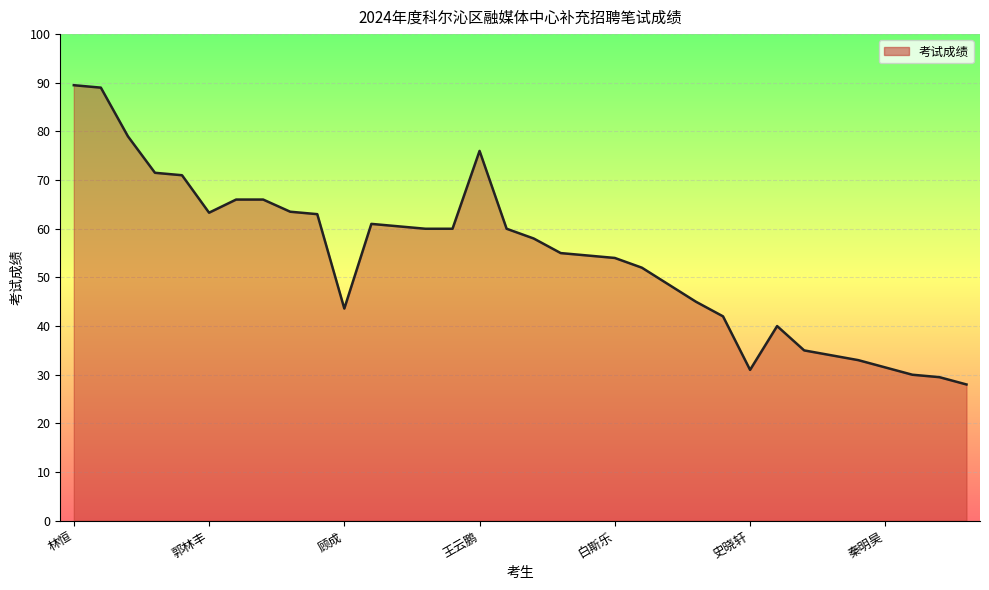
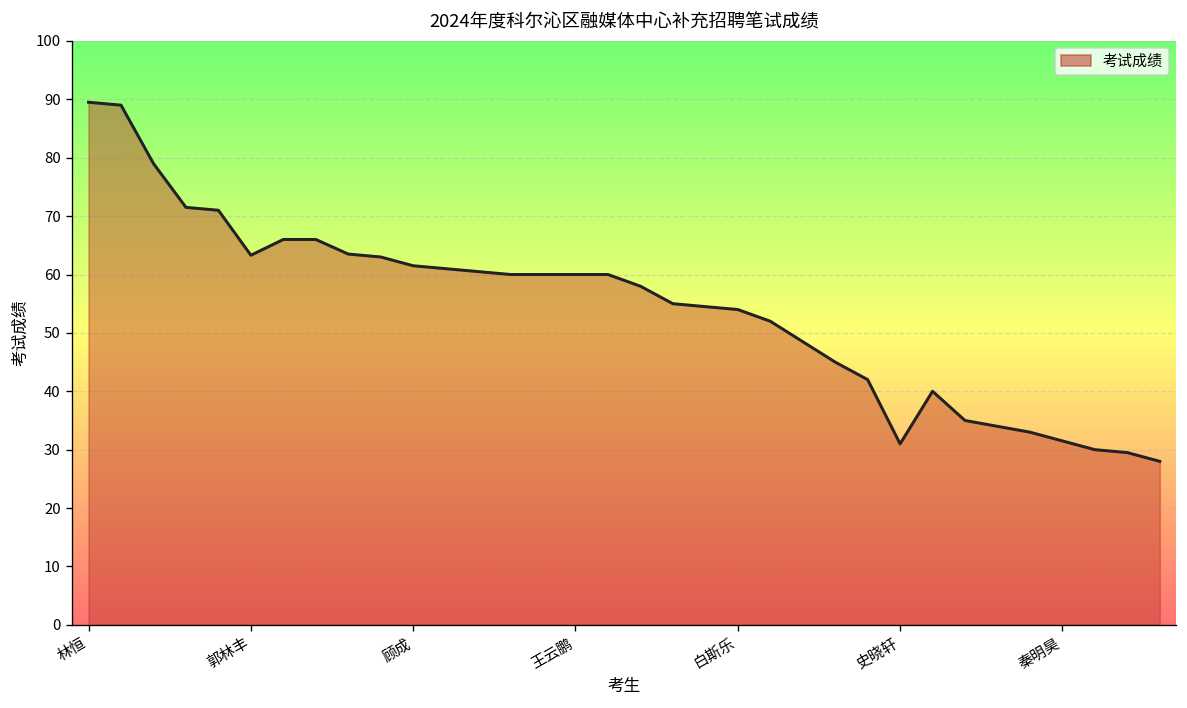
  {
    "林恒": 90,
    "郭林丰": 63,
-   "顾成": 44,
-   "王云鹏": 76,
+   "顾成": 62,
+   "王云鹏": 60,
    "白斯乐": 54,
    "史晓轩": 31,
    "秦明昊": 32
  }
